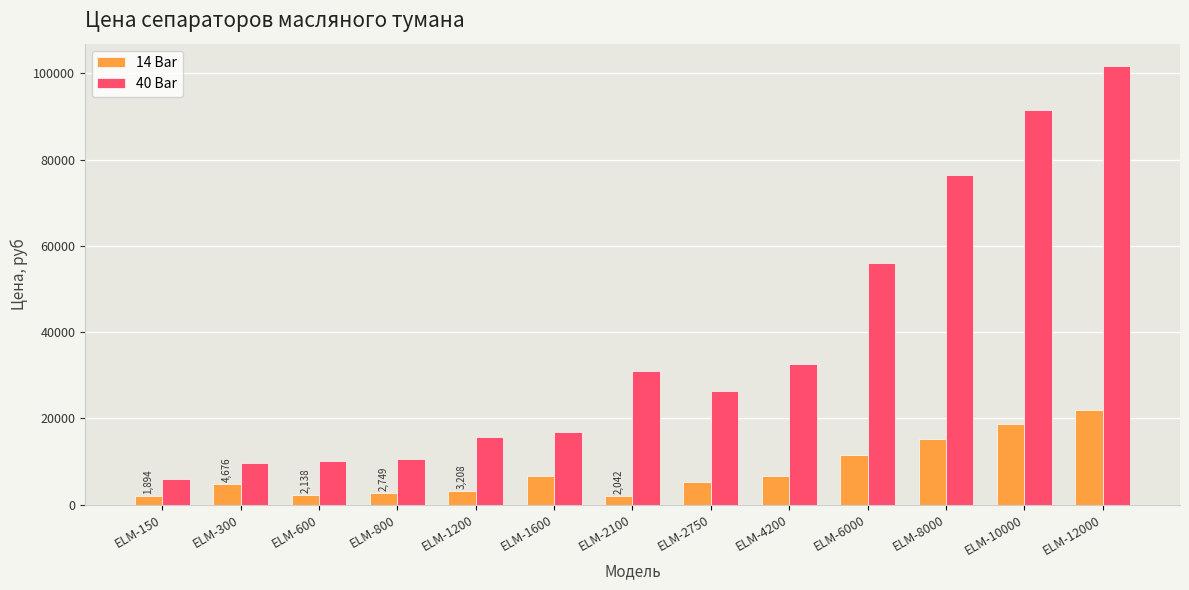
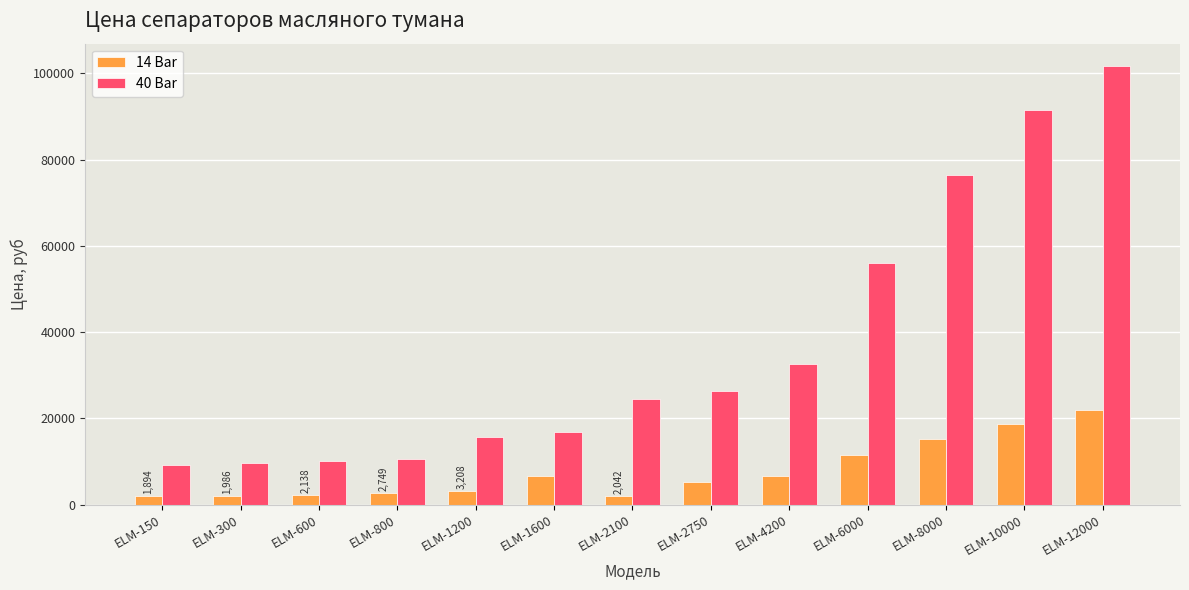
  {
    "14 Bar": {
      "ELM-150": "1,894",
-     "ELM-300": "4,676",
+     "ELM-300": "1,986",
      "ELM-600": "2,138",
      "ELM-800": "2,749",
      "ELM-1200": "3,208",
      "ELM-2100": "2,042"
    },
    "40 Bar": {
-     "ELM-150": "6000",
+     "ELM-150": "9000",
      "ELM-300": "10000",
      "ELM-600": "10000",
      "ELM-800": "11000",
      "ELM-1200": "16000",
      "ELM-1600": "17000",
-     "ELM-2100": "31000",
+     "ELM-2100": "24000",
      "ELM-2750": "26000",
      "ELM-4200": "33000",
      "ELM-6000": "56000",
      "ELM-8000": "76000",
      "ELM-10000": "92000",
      "ELM-12000": "102000"
    }
  }
